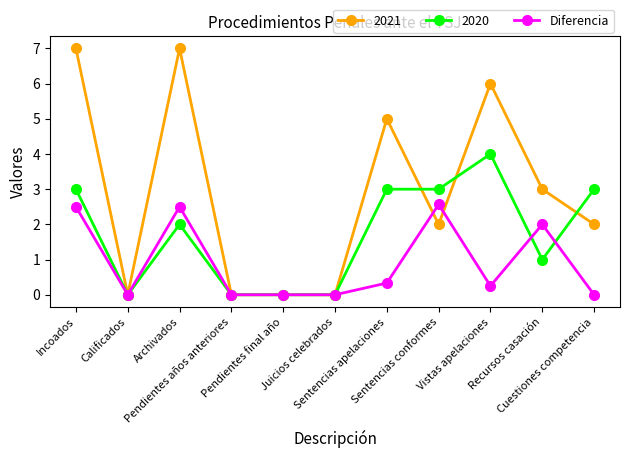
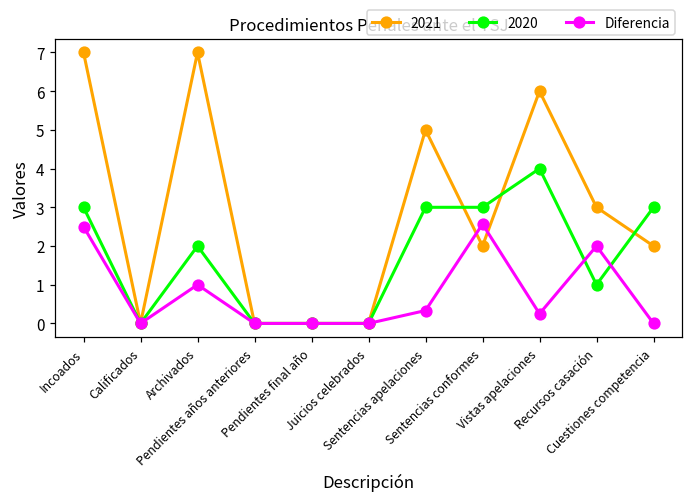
  {
    "2021": {
      "Incoados": 7.0,
      "Archivados": 7.0,
      "Sentencias apelaciones": 5.0,
      "Sentencias conformes": 2.0,
      "Vistas apelaciones": 6.0,
      "Recursos casación": 3.0,
      "Cuestiones competencia": 2.0
    },
    "2020": {
      "Incoados": 3.0,
      "Archivados": 2.0,
      "Sentencias apelaciones": 3.0,
      "Sentencias conformes": 3.0,
      "Vistas apelaciones": 4.0,
      "Recursos casación": 1.0,
      "Cuestiones competencia": 3.0
    },
    "Diferencia": {
      "Incoados": 2.5,
-     "Archivados": 2.5,
+     "Archivados": 1.0,
      "Sentencias apelaciones": 0.3,
      "Sentencias conformes": 2.6,
      "Vistas apelaciones": 0.3,
      "Recursos casación": 2.0,
      "Cuestiones competencia": 0.0
    }
  }
